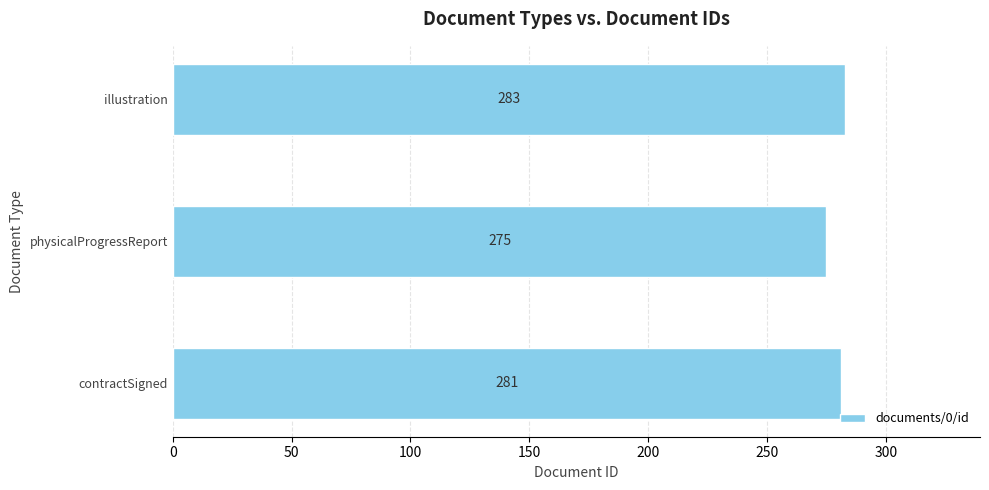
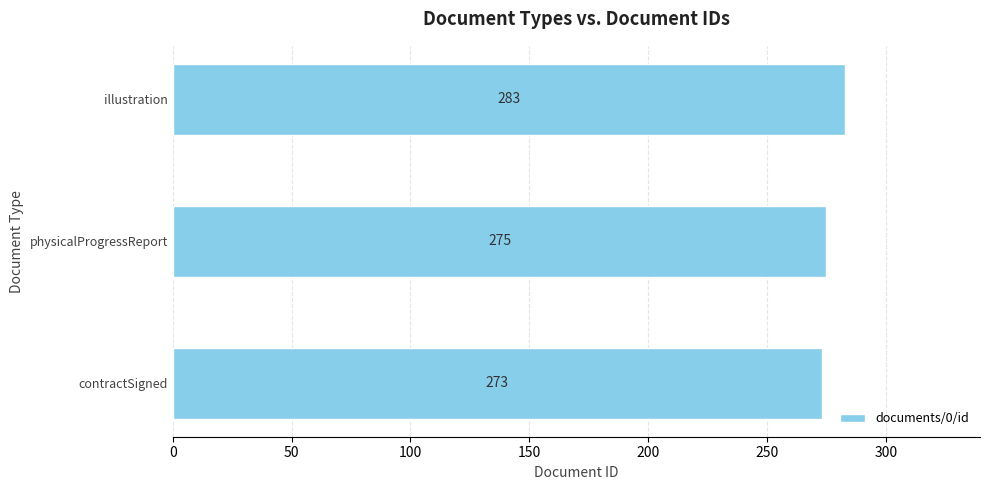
  {
    "illustration": 283,
    "physicalProgressReport": 275,
-   "contractSigned": 281
+   "contractSigned": 273
  }
